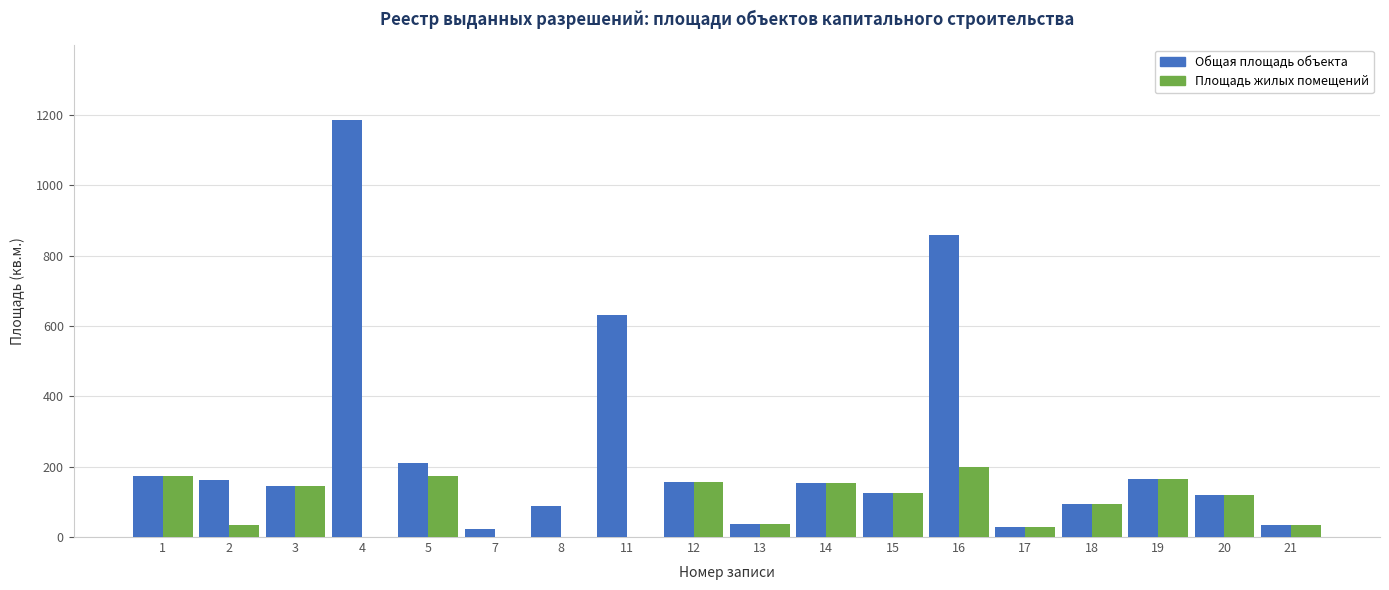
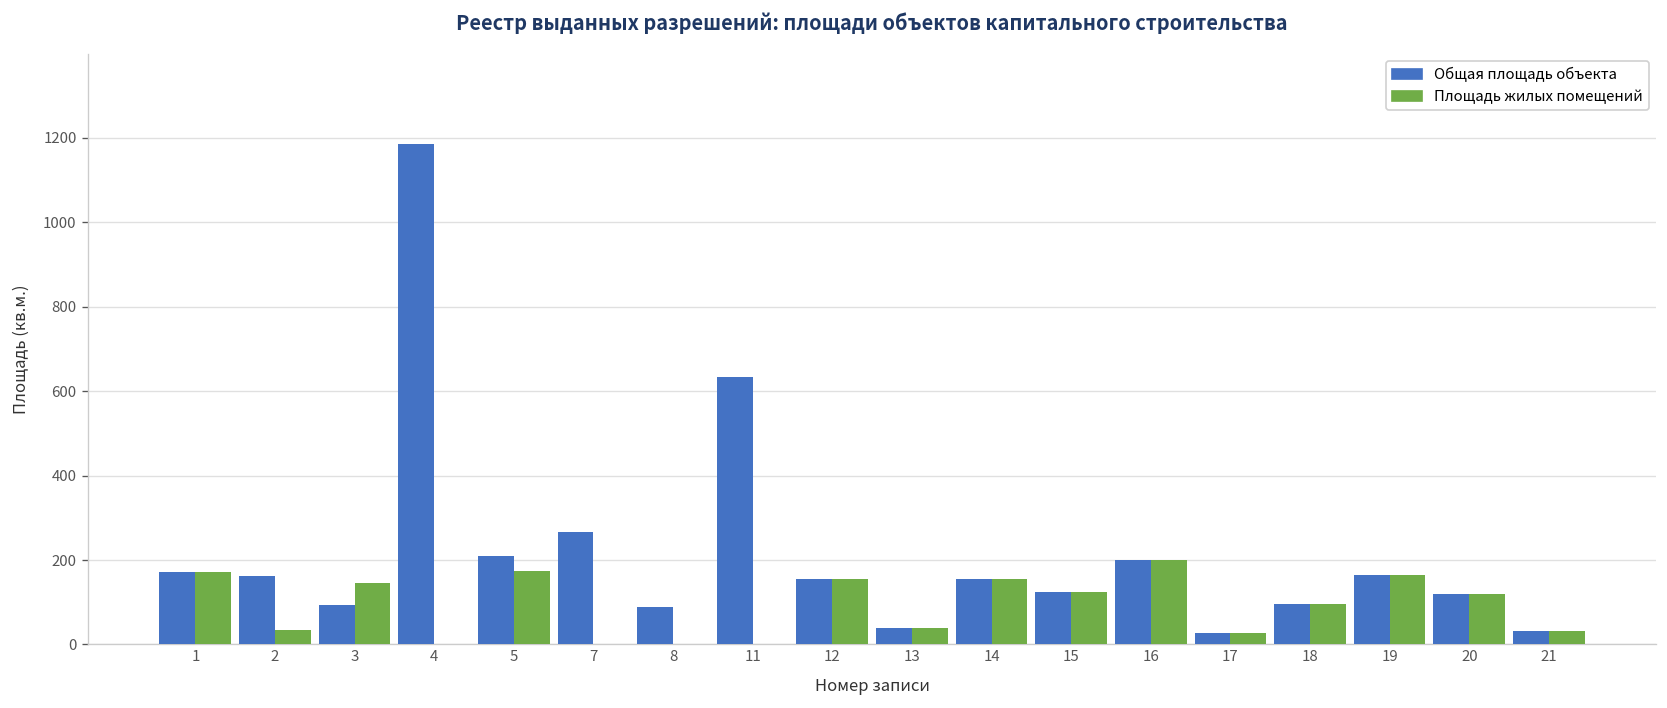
  {
    "Общая площадь объекта": {
      "1": 170,
      "2": 160,
-     "3": 140,
+     "3": 90,
      "4": 1190,
      "5": 210,
-     "7": 20,
+     "7": 270,
      "8": 90,
      "11": 630,
      "12": 160,
      "13": 40,
      "14": 150,
      "15": 120,
-     "16": 860,
+     "16": 200,
      "17": 30,
      "18": 90,
      "19": 160,
      "20": 120,
      "21": 30
    },
    "Площадь жилых помещений": {
      "1": 170,
      "2": 30,
      "3": 140,
      "4": 0,
      "5": 170,
      "7": 0,
      "8": 0,
      "11": 0,
      "12": 160,
      "13": 40,
      "14": 150,
      "15": 120,
      "16": 200,
      "17": 30,
      "18": 90,
      "19": 160,
      "20": 120,
      "21": 30
    }
  }
